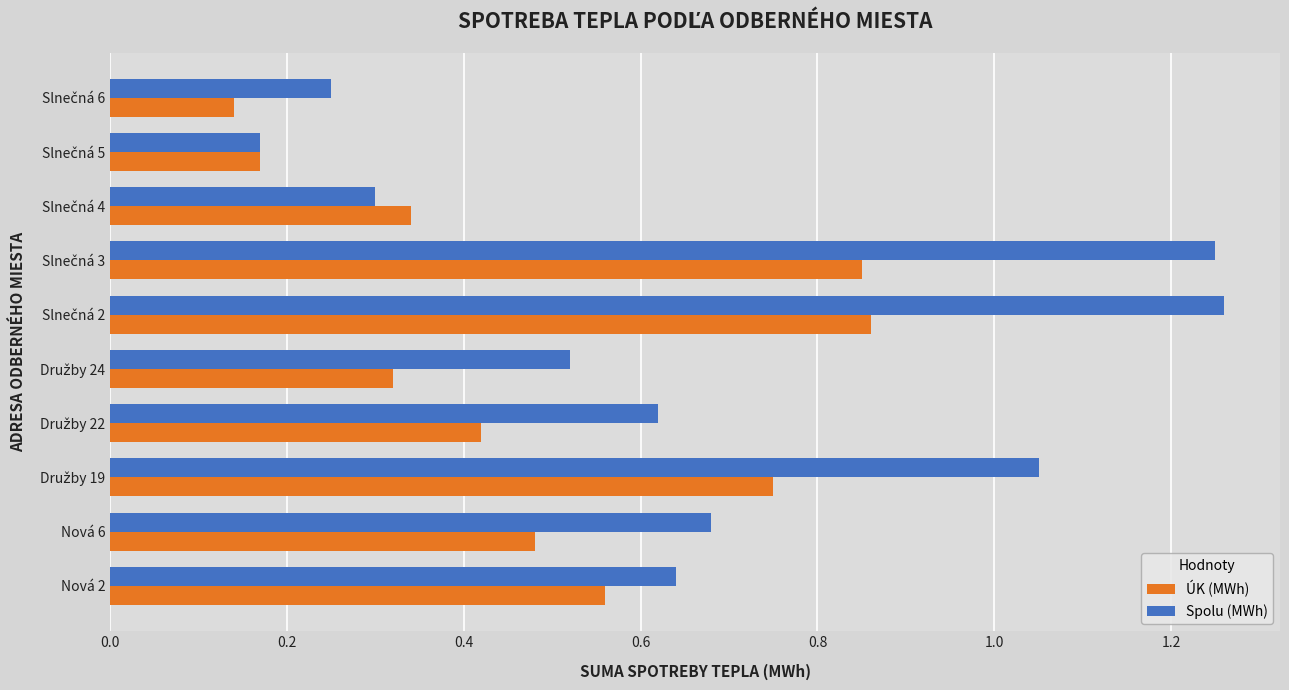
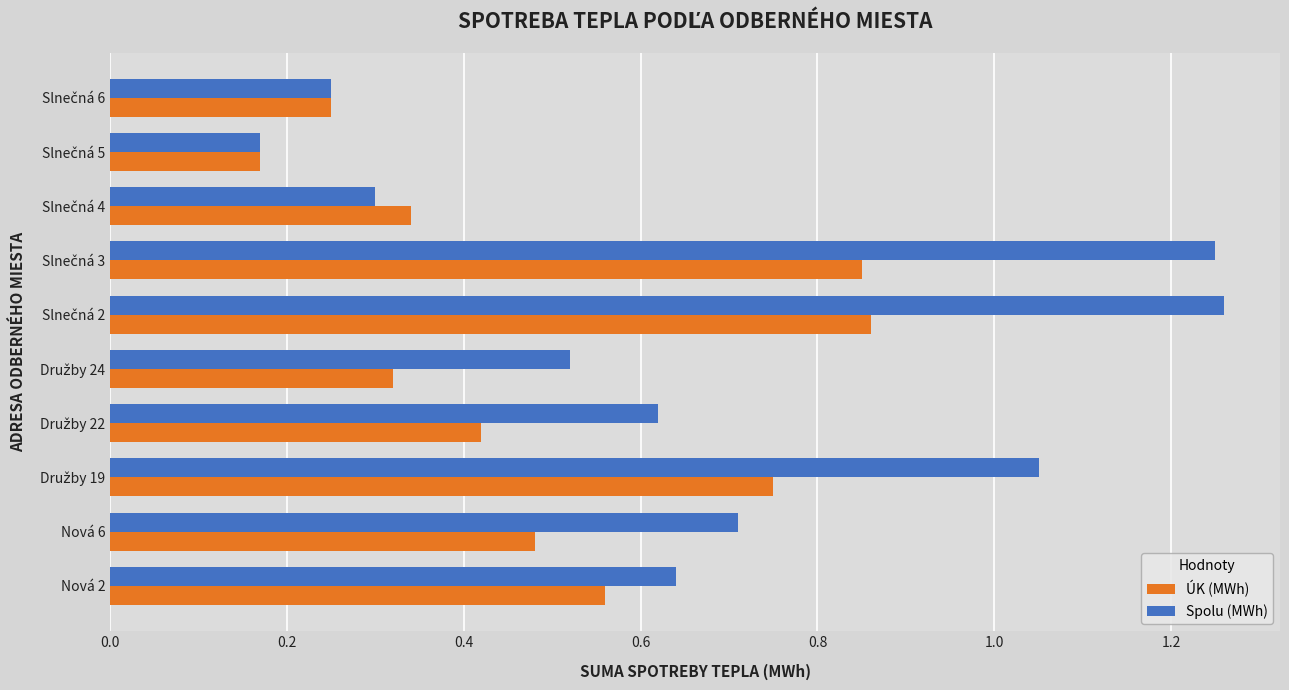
  {
    "ÚK (MWh)": {
-     "Slnečná 6": 0.14,
+     "Slnečná 6": 0.25,
      "Slnečná 5": 0.17,
      "Slnečná 4": 0.34,
      "Slnečná 3": 0.85,
      "Slnečná 2": 0.86,
      "Družby 24": 0.32,
      "Družby 22": 0.42,
      "Družby 19": 0.75,
      "Nová 6": 0.48,
      "Nová 2": 0.56
    },
    "Spolu (MWh)": {
      "Slnečná 6": 0.25,
      "Slnečná 5": 0.17,
      "Slnečná 4": 0.30,
      "Slnečná 3": 1.25,
      "Slnečná 2": 1.26,
      "Družby 24": 0.52,
      "Družby 22": 0.62,
      "Družby 19": 1.05,
-     "Nová 6": 0.68,
+     "Nová 6": 0.71,
      "Nová 2": 0.64
    }
  }
